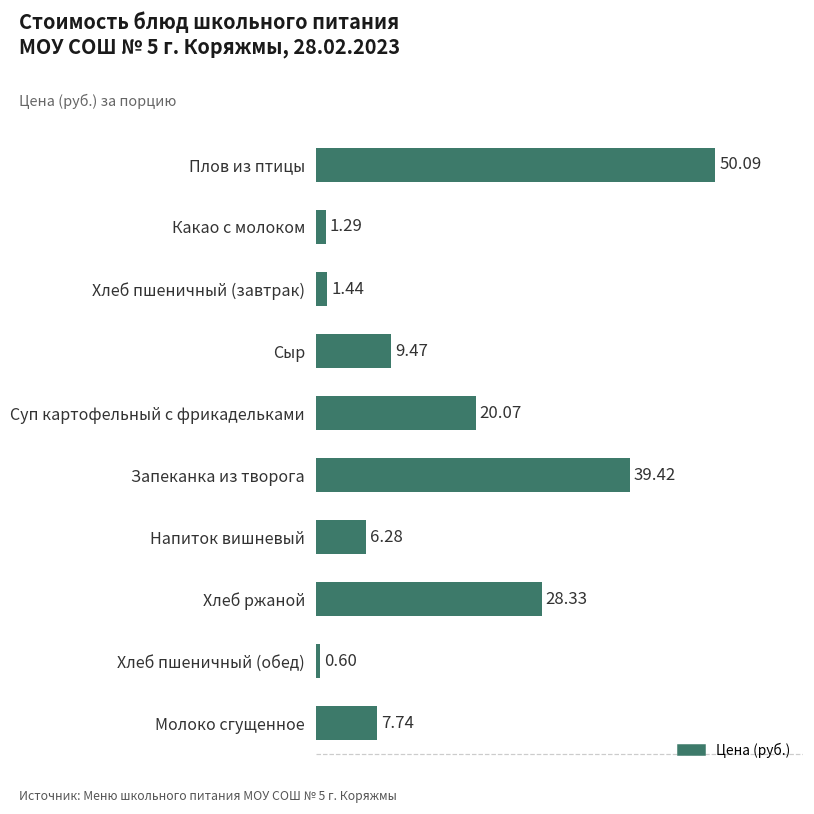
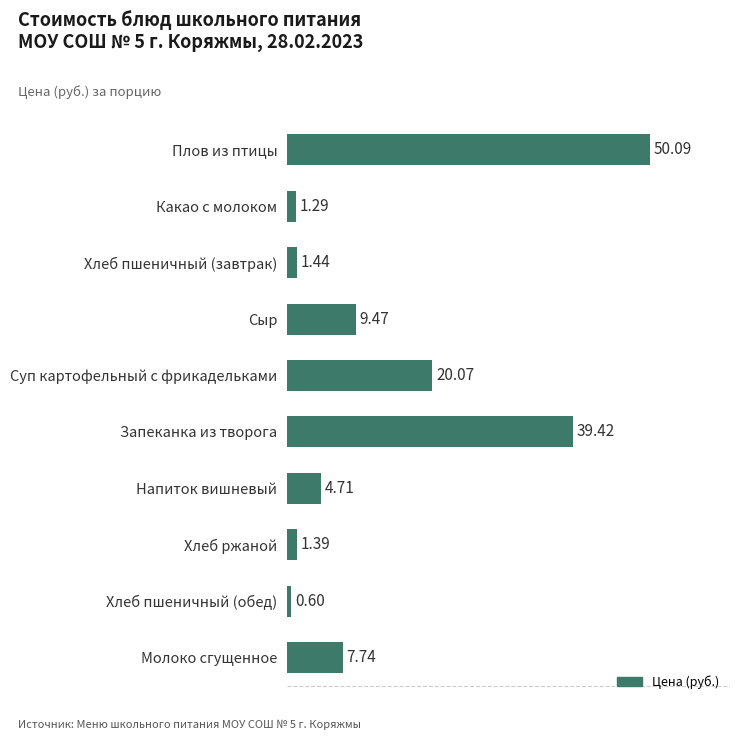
  {
    "Плов из птицы": 50.09,
    "Какао с молоком": 1.29,
    "Хлеб пшеничный (завтрак)": 1.44,
    "Сыр": 9.47,
    "Суп картофельный с фрикадельками": 20.07,
    "Запеканка из творога": 39.42,
-   "Напиток вишневый": 6.28,
-   "Хлеб ржаной": 28.33,
+   "Напиток вишневый": 4.71,
+   "Хлеб ржаной": 1.39,
    "Хлеб пшеничный (обед)": 0.60,
    "Молоко сгущенное": 7.74
  }
